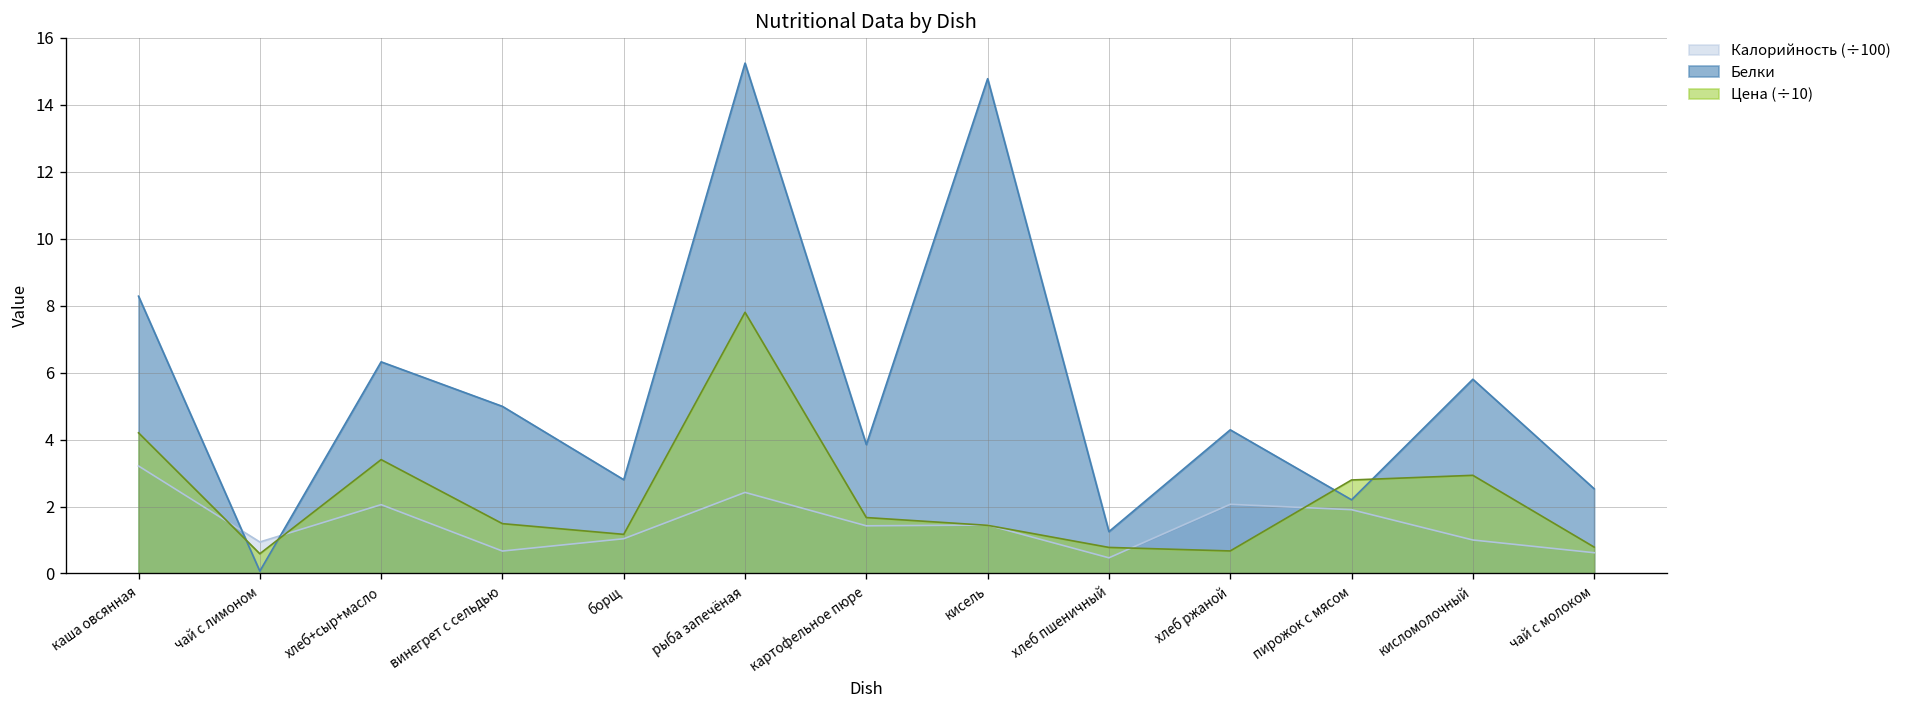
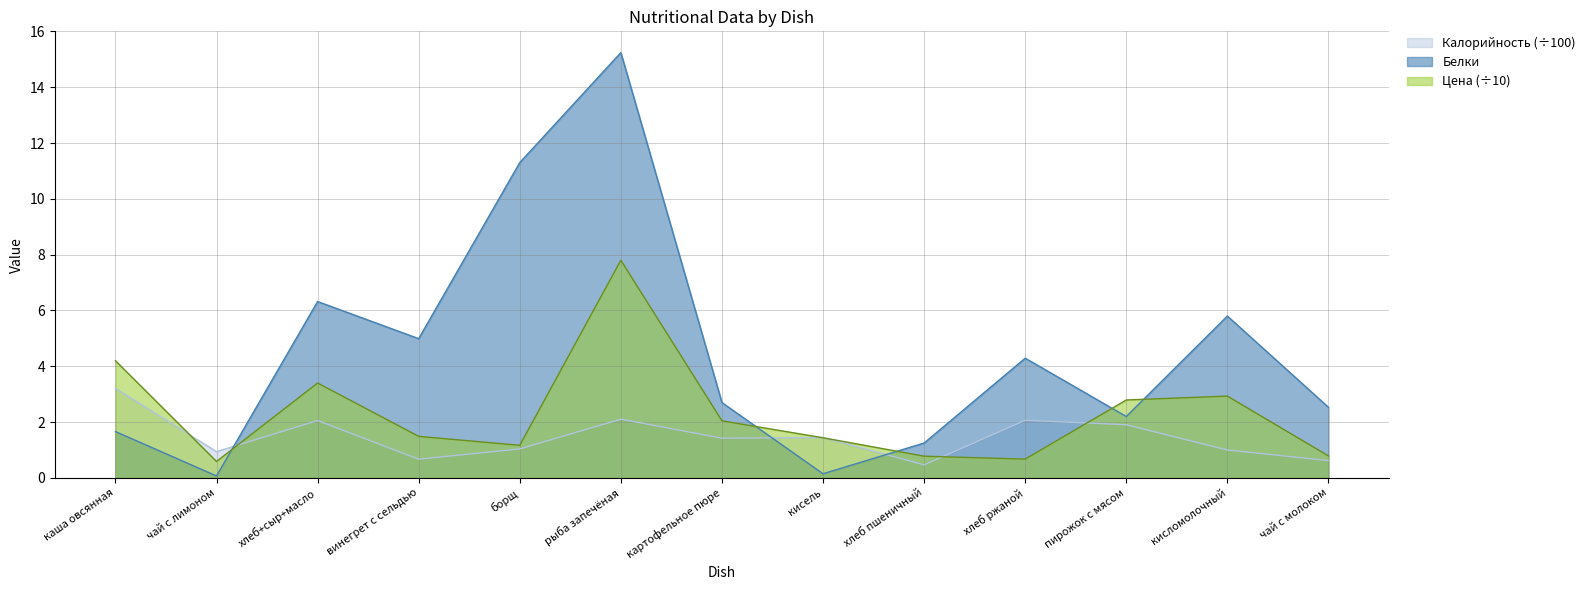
  {
    "Калорийность (÷100)": {
      "каша овсянная": 3.2,
      "чай с лимоном": 0.9,
      "хлеб+сыр+масло": 2.1,
      "винегрет с сельдью": 0.7,
      "борщ": 1.0,
-     "рыба запечёная": 2.4,
+     "рыба запечёная": 2.1,
      "картофельное пюре": 1.4,
      "хлеб пшеничный": 0.5,
      "хлеб ржаной": 2.1,
      "пирожок с мясом": 1.9,
      "кисломолочный": 1.0,
      "чай с молоком": 0.6
    },
    "Белки": {
-     "каша овсянная": 8.3,
+     "каша овсянная": 1.7,
      "чай с лимоном": 0.1,
      "хлеб+сыр+масло": 6.3,
      "винегрет с сельдью": 5.0,
-     "борщ": 2.8,
+     "борщ": 11.3,
      "рыба запечёная": 15.2,
-     "картофельное пюре": 3.9,
-     "кисель": 14.8,
+     "картофельное пюре": 2.7,
+     "кисель": 0.1,
      "хлеб пшеничный": 1.3,
      "хлеб ржаной": 4.3,
      "пирожок с мясом": 2.2,
      "кисломолочный": 5.8,
      "чай с молоком": 2.5
    },
    "Цена (÷10)": {
      "каша овсянная": 4.2,
      "чай с лимоном": 0.6,
      "хлеб+сыр+масло": 3.4,
      "винегрет с сельдью": 1.5,
      "борщ": 1.2,
      "рыба запечёная": 7.8,
-     "картофельное пюре": 1.7,
+     "картофельное пюре": 2.0,
      "хлеб пшеничный": 0.8,
      "хлеб ржаной": 0.7,
      "пирожок с мясом": 2.8,
      "кисломолочный": 2.9,
      "чай с молоком": 0.8
    }
  }
